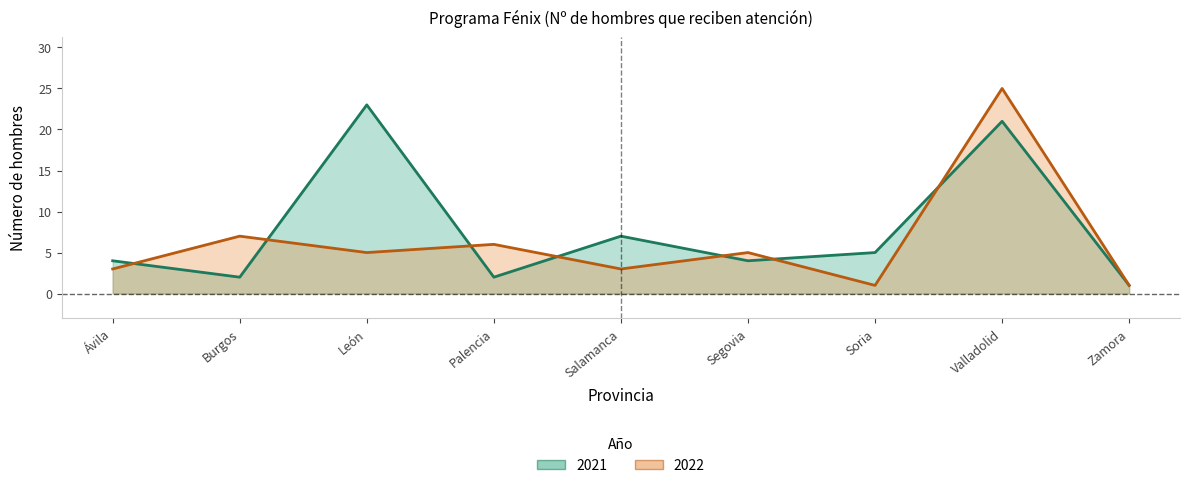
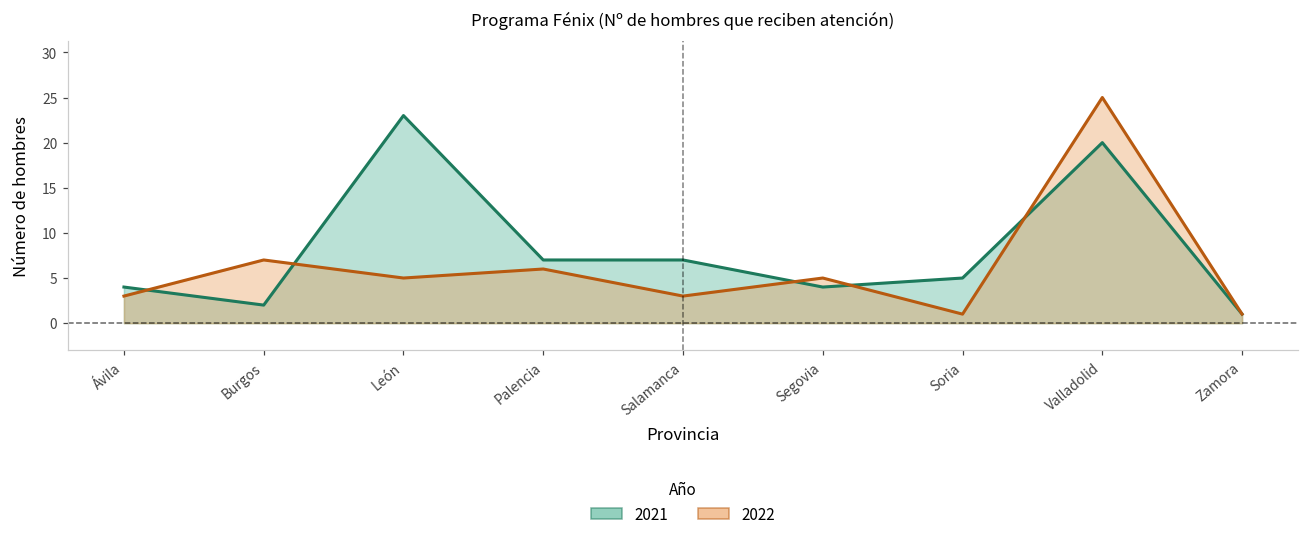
  {
    "2021": {
      "Ávila": 4,
      "Burgos": 2,
      "León": 23,
-     "Palencia": 2,
+     "Palencia": 7,
      "Salamanca": 7,
      "Segovia": 4,
      "Soria": 5,
-     "Valladolid": 21
+     "Valladolid": 20
    },
    "2022": {
      "Ávila": 3,
      "Burgos": 7,
      "León": 5,
      "Palencia": 6,
      "Salamanca": 3,
      "Segovia": 5,
      "Soria": 1,
      "Valladolid": 25
    }
  }
